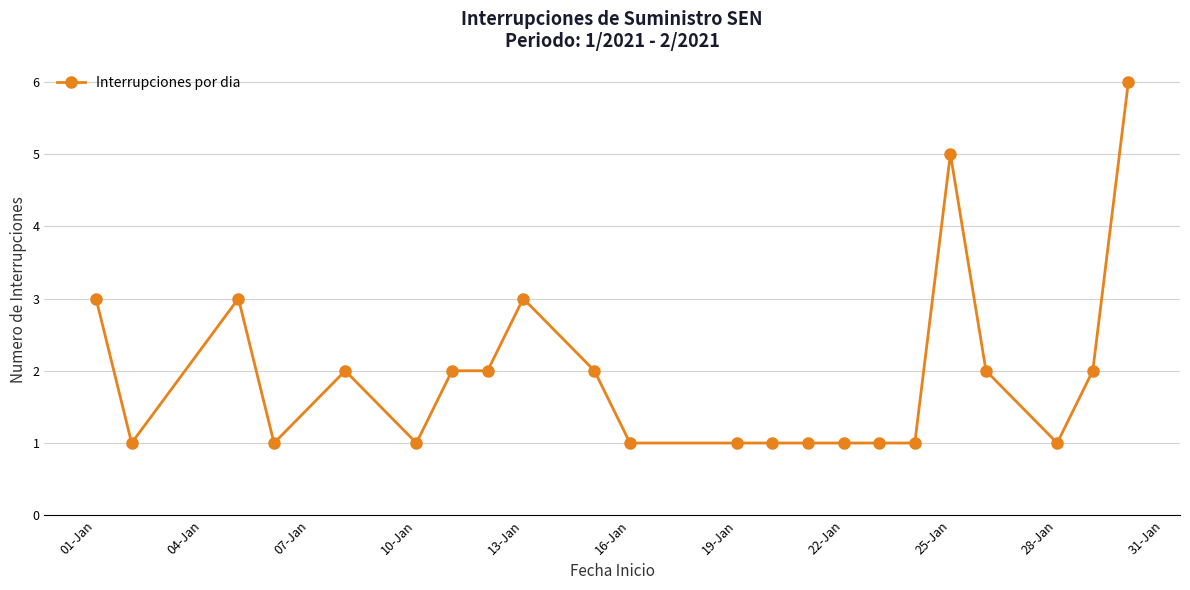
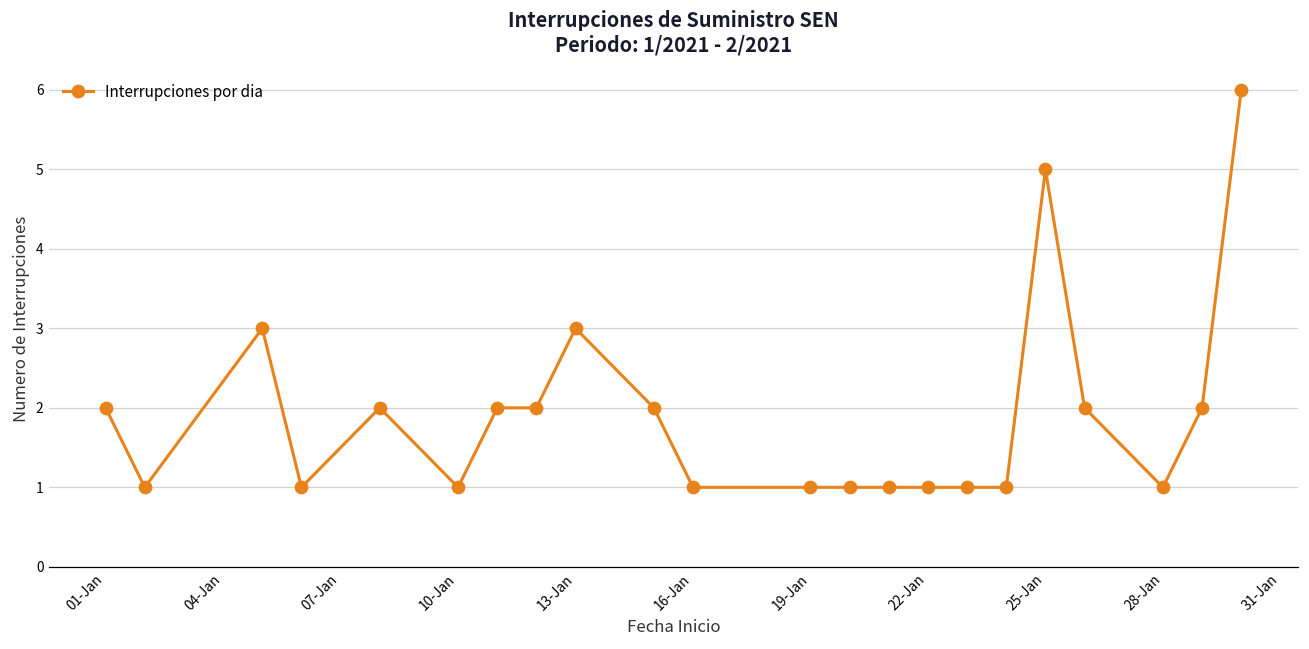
  {
-   "01-Jan": 3,
+   "01-Jan": 2,
    "10-Jan": 1,
    "13-Jan": 3,
    "16-Jan": 1,
    "19-Jan": 1,
    "22-Jan": 1,
    "25-Jan": 5,
    "28-Jan": 1
  }
